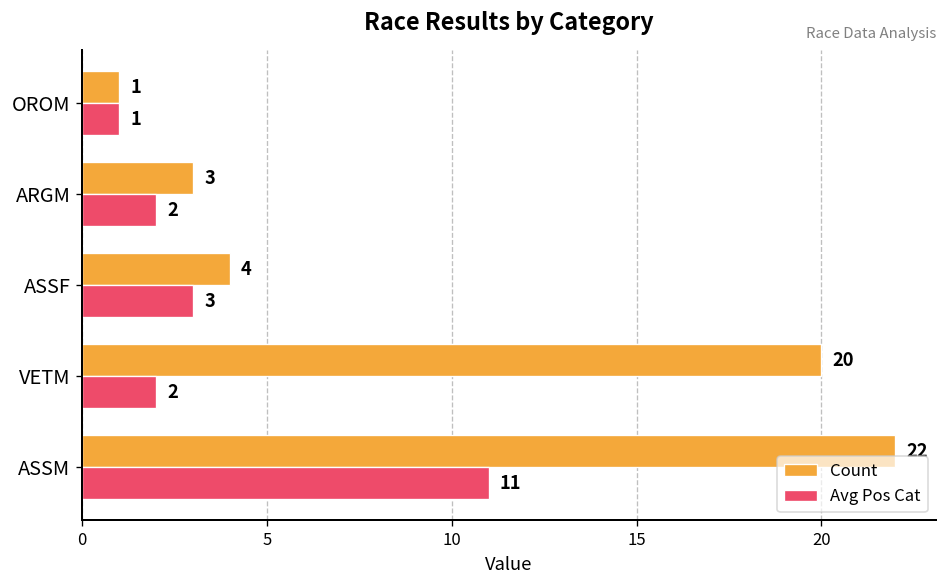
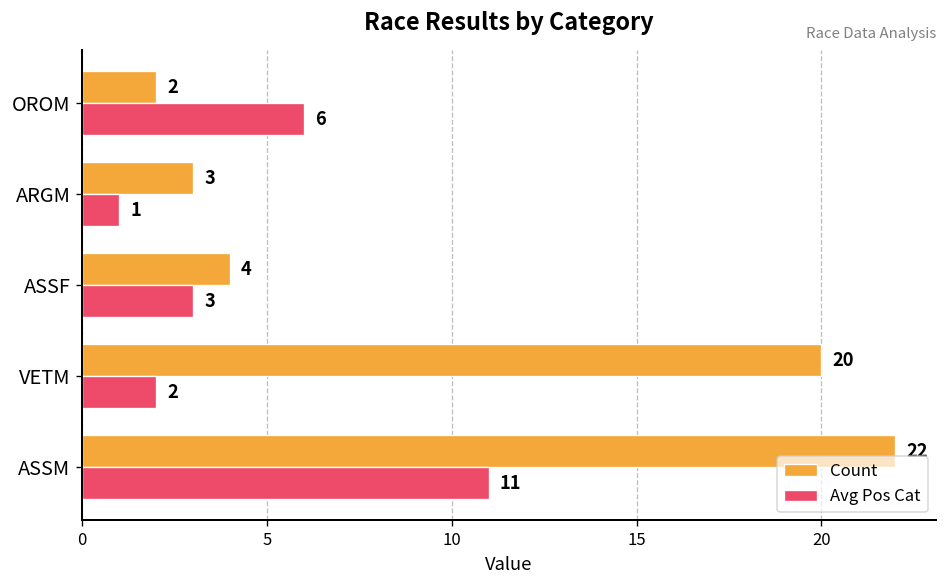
  {
    "Count": {
-     "OROM": 1,
+     "OROM": 2,
      "ARGM": 3,
      "ASSF": 4,
      "VETM": 20
    },
    "Avg Pos Cat": {
-     "OROM": 1,
-     "ARGM": 2,
+     "OROM": 6,
+     "ARGM": 1,
      "ASSF": 3,
      "VETM": 2,
      "ASSM": 11
    }
  }
